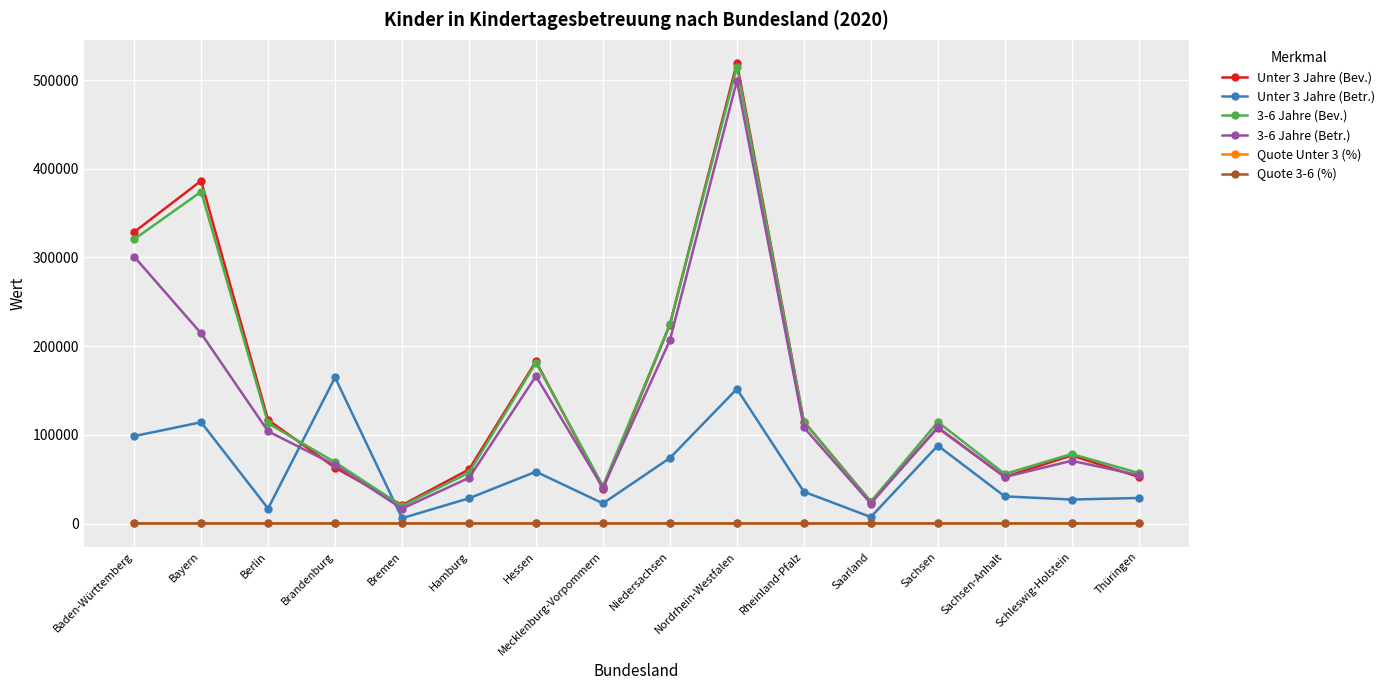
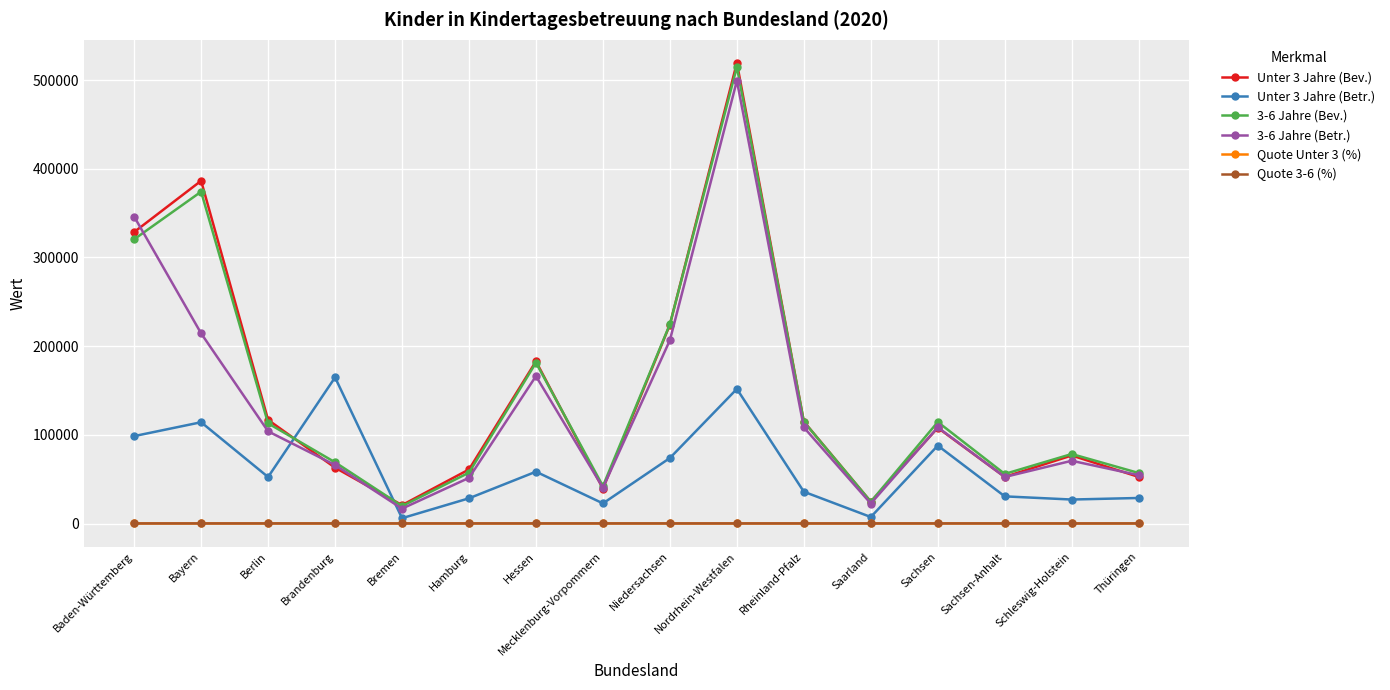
  {
    "Unter 3 Jahre (Bev.)": {
      "Baden-Württemberg": 330000,
      "Bayern": 390000,
      "Berlin": 120000,
      "Brandenburg": 60000,
      "Hamburg": 60000,
      "Nordrhein-Westfalen": 520000
    },
    "Unter 3 Jahre (Betr.)": {
      "Baden-Württemberg": 100000,
      "Bayern": 110000,
-     "Berlin": 20000,
+     "Berlin": 50000,
      "Brandenburg": 160000,
      "Bremen": 10000,
      "Hamburg": 30000,
      "Hessen": 60000,
      "Mecklenburg-Vorpommern": 20000,
      "Niedersachsen": 70000,
      "Nordrhein-Westfalen": 150000,
      "Rheinland-Pfalz": 40000,
      "Saarland": 10000,
      "Sachsen": 90000,
      "Sachsen-Anhalt": 30000,
      "Schleswig-Holstein": 30000,
      "Thüringen": 30000
    },
    "3-6 Jahre (Bev.)": {
      "Baden-Württemberg": 320000,
      "Bayern": 370000,
      "Berlin": 110000,
      "Brandenburg": 70000,
      "Hamburg": 60000,
      "Nordrhein-Westfalen": 510000,
      "Sachsen": 110000,
      "Sachsen-Anhalt": 60000
    },
    "3-6 Jahre (Betr.)": {
-     "Baden-Württemberg": 300000,
+     "Baden-Württemberg": 350000,
      "Bayern": 210000,
      "Berlin": 100000,
      "Brandenburg": 70000,
      "Bremen": 20000,
      "Hamburg": 50000,
      "Hessen": 170000,
      "Niedersachsen": 210000,
      "Nordrhein-Westfalen": 500000,
      "Rheinland-Pfalz": 110000,
      "Schleswig-Holstein": 70000
    }
  }
